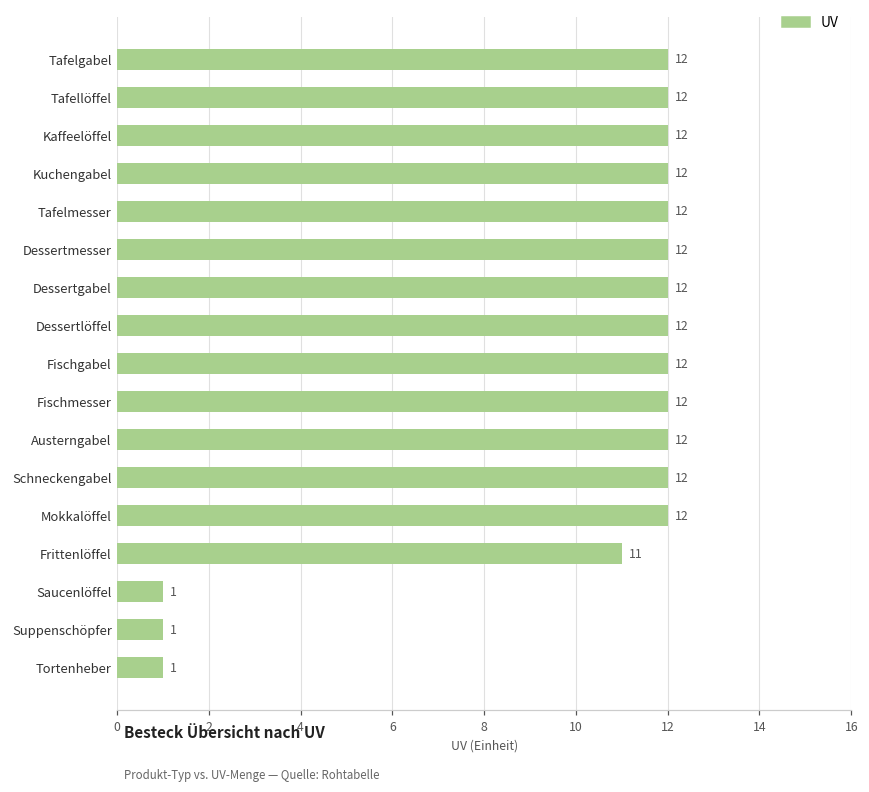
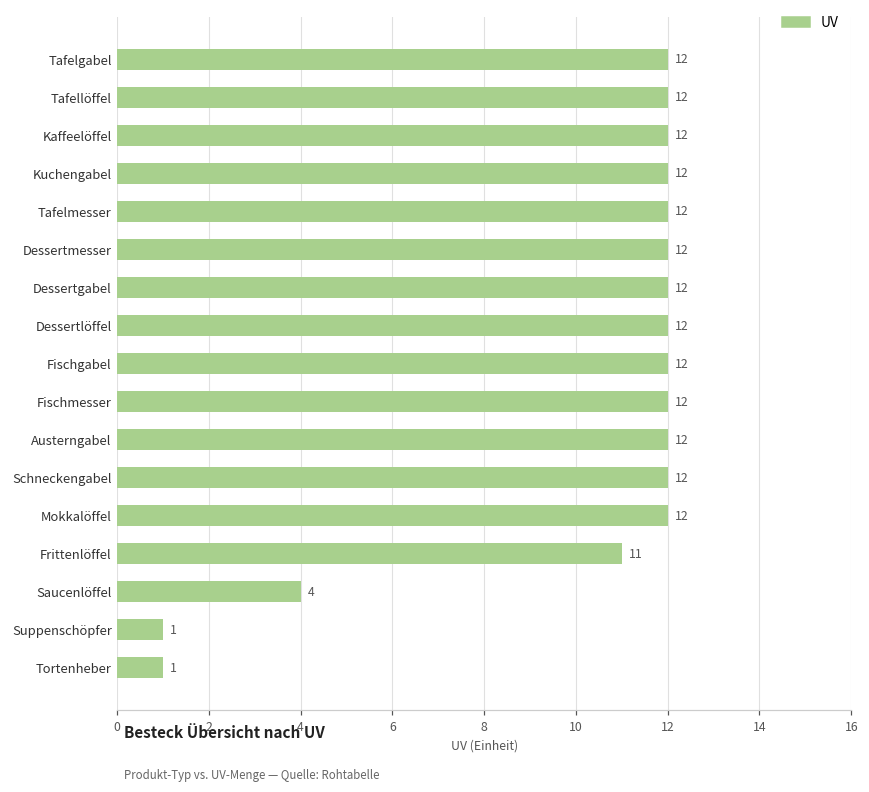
  {
    "Tafelgabel": 12,
    "Tafellöffel": 12,
    "Kaffeelöffel": 12,
    "Kuchengabel": 12,
    "Tafelmesser": 12,
    "Dessertmesser": 12,
    "Dessertgabel": 12,
    "Dessertlöffel": 12,
    "Fischgabel": 12,
    "Fischmesser": 12,
    "Austerngabel": 12,
    "Schneckengabel": 12,
    "Mokkalöffel": 12,
    "Frittenlöffel": 11,
-   "Saucenlöffel": 1,
+   "Saucenlöffel": 4,
    "Suppenschöpfer": 1,
    "Tortenheber": 1
  }
